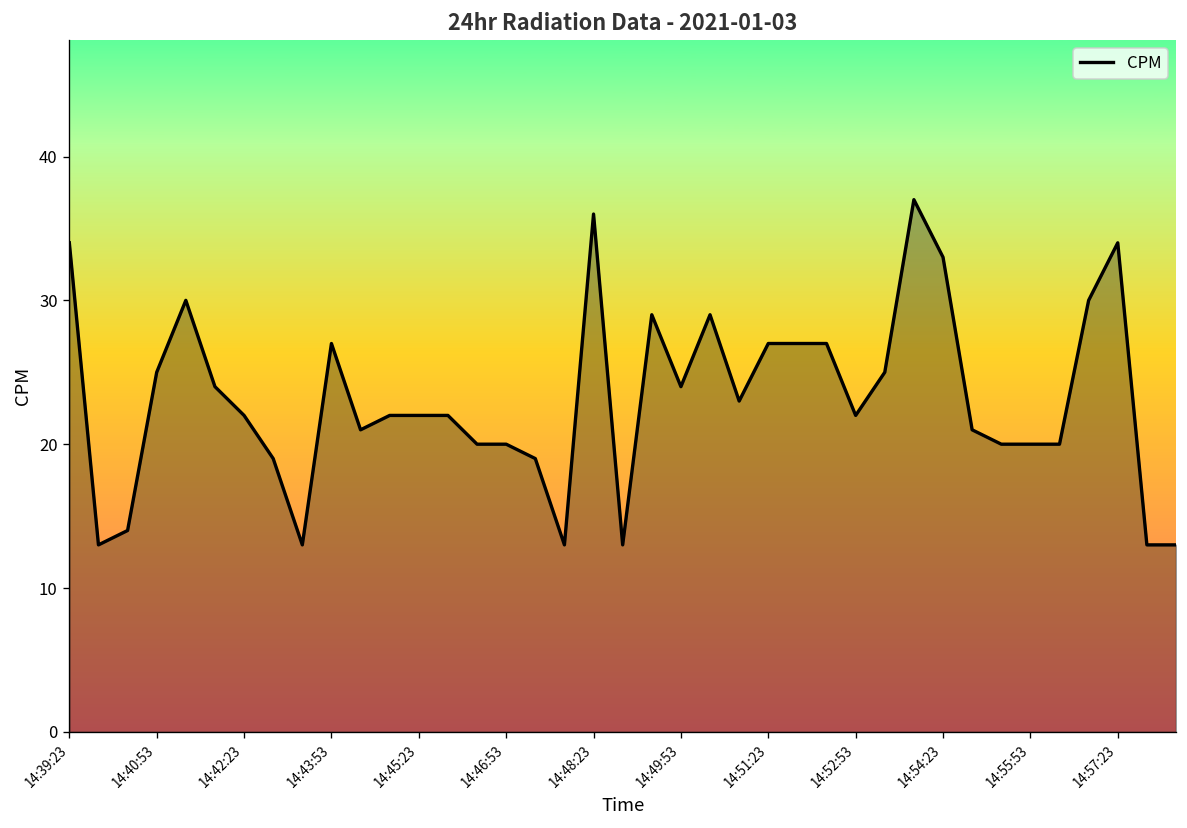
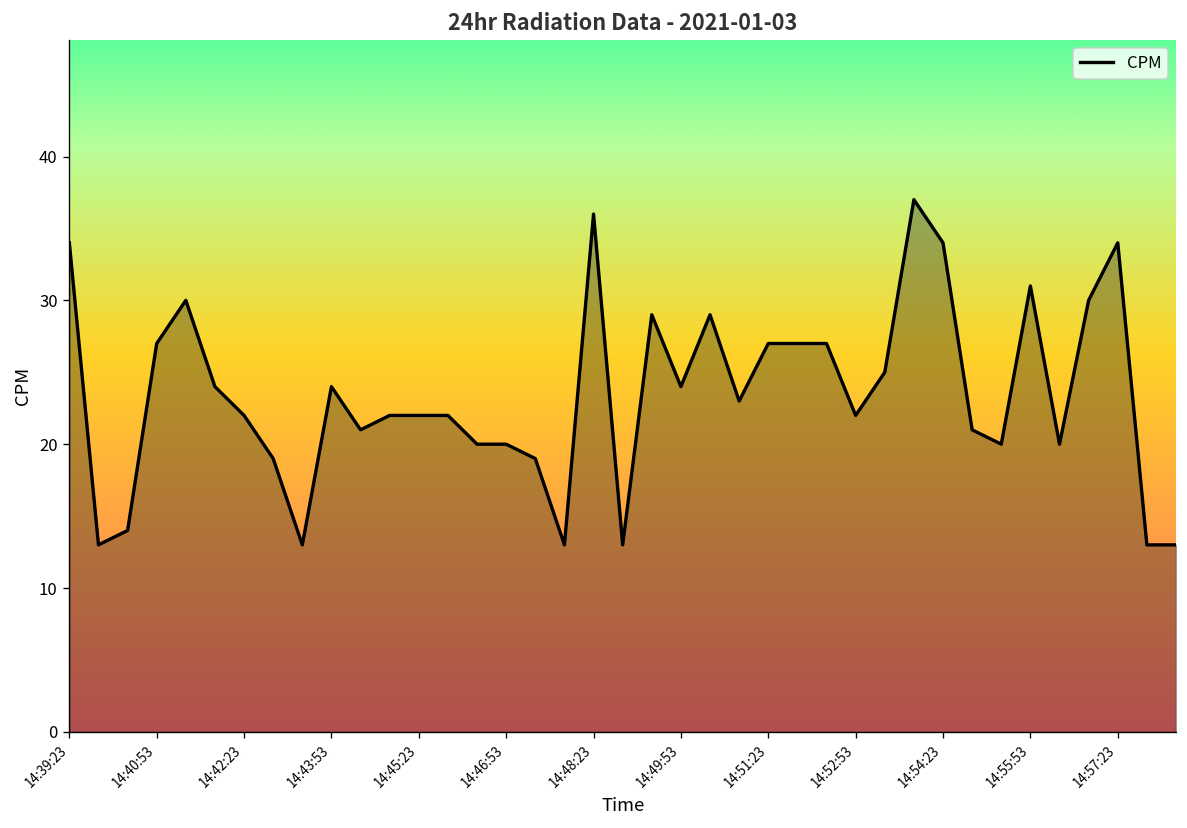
  {
    "14:39:23": 34,
-   "14:40:53": 25,
+   "14:40:53": 27,
    "14:42:23": 22,
-   "14:43:53": 27,
+   "14:43:53": 24,
    "14:45:23": 22,
    "14:46:53": 20,
    "14:48:23": 36,
    "14:49:53": 24,
    "14:51:23": 27,
    "14:52:53": 22,
-   "14:54:23": 33,
-   "14:55:53": 20,
+   "14:54:23": 34,
+   "14:55:53": 31,
    "14:57:23": 34
  }
